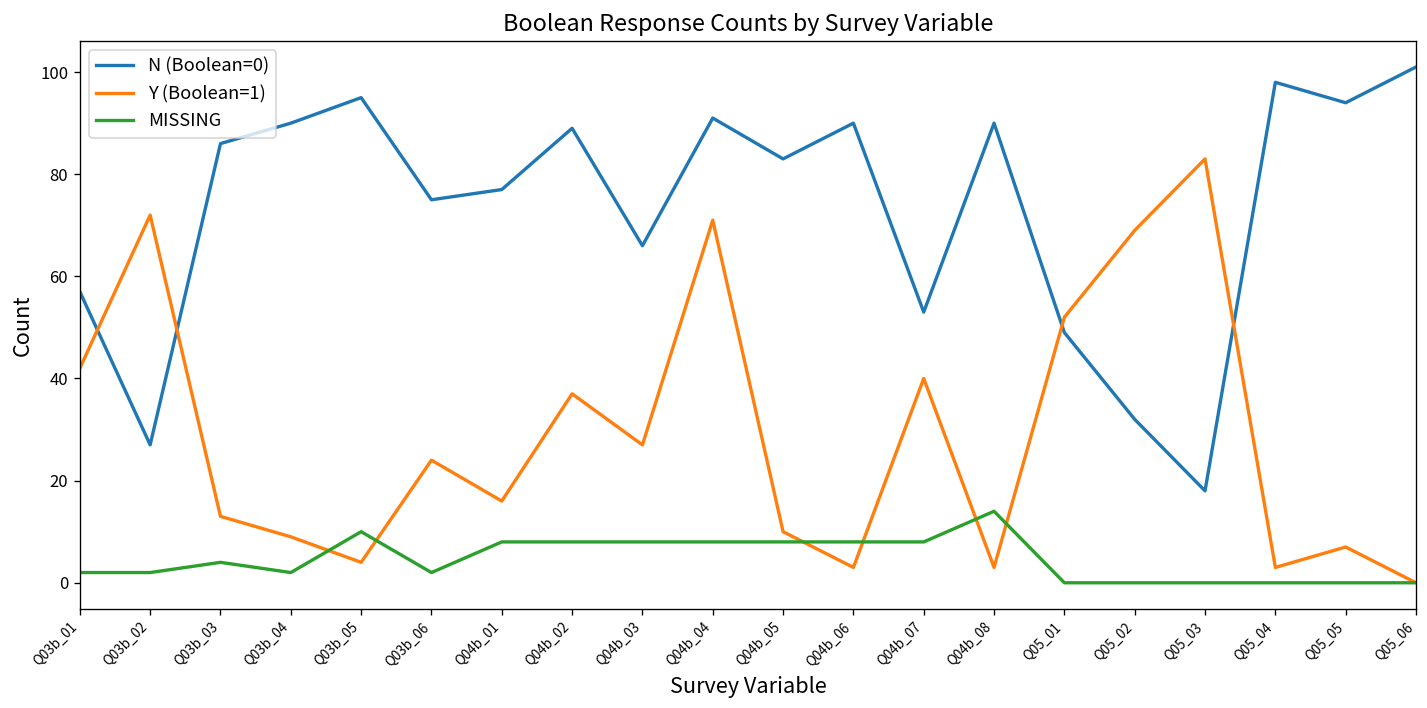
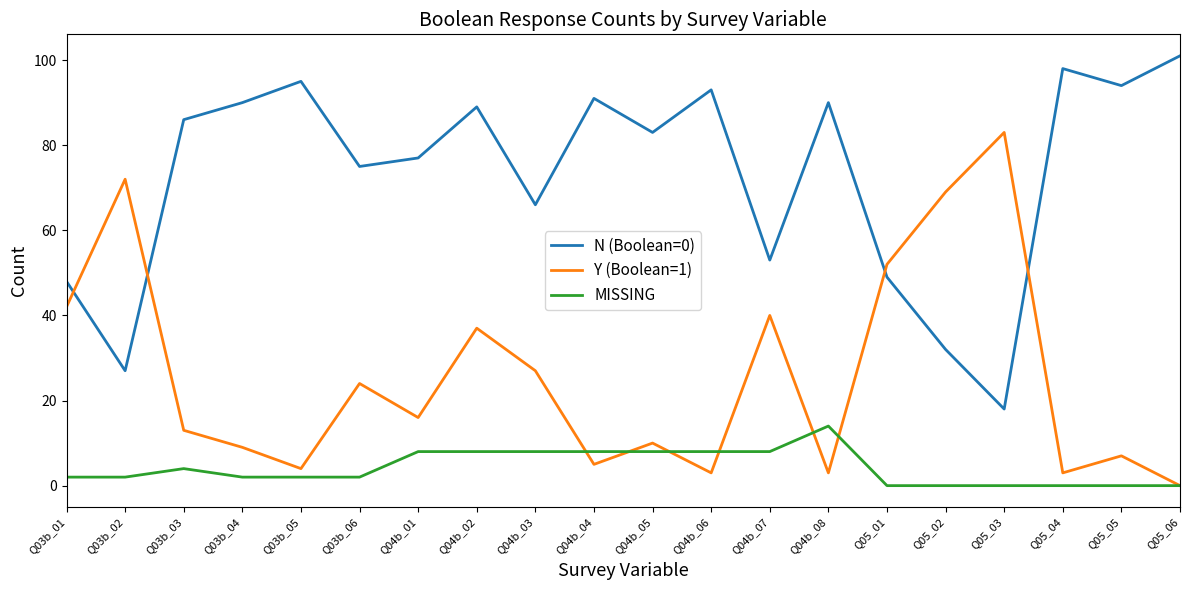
  {
    "N (Boolean=0)": {
-     "Q03b_01": 57,
+     "Q03b_01": 48,
      "Q03b_02": 27,
      "Q03b_03": 86,
      "Q03b_04": 90,
      "Q03b_05": 95,
      "Q03b_06": 75,
      "Q04b_01": 77,
      "Q04b_02": 89,
      "Q04b_03": 66,
      "Q04b_04": 91,
      "Q04b_05": 83,
-     "Q04b_06": 90,
+     "Q04b_06": 93,
      "Q04b_07": 53,
      "Q04b_08": 90,
      "Q05_01": 49,
      "Q05_02": 32,
      "Q05_03": 18,
      "Q05_04": 98,
      "Q05_05": 94,
      "Q05_06": 101
    },
    "Y (Boolean=1)": {
      "Q03b_01": 42,
      "Q03b_02": 72,
      "Q03b_03": 13,
      "Q03b_04": 9,
      "Q03b_05": 4,
      "Q03b_06": 24,
      "Q04b_01": 16,
      "Q04b_02": 37,
      "Q04b_03": 27,
-     "Q04b_04": 71,
+     "Q04b_04": 5,
      "Q04b_05": 10,
      "Q04b_06": 3,
      "Q04b_07": 40,
      "Q04b_08": 3,
      "Q05_01": 52,
      "Q05_02": 69,
      "Q05_03": 83,
      "Q05_04": 3,
      "Q05_05": 7
    },
    "MISSING": {
      "Q03b_01": 2,
      "Q03b_02": 2,
      "Q03b_03": 4,
      "Q03b_04": 2,
-     "Q03b_05": 10,
+     "Q03b_05": 2,
      "Q03b_06": 2,
      "Q04b_01": 8,
      "Q04b_02": 8,
      "Q04b_03": 8,
      "Q04b_04": 8,
      "Q04b_05": 8,
      "Q04b_06": 8,
      "Q04b_07": 8,
      "Q04b_08": 14,
      "Q05_01": 0,
      "Q05_02": 0,
      "Q05_03": 0,
      "Q05_04": 0,
      "Q05_05": 0
    }
  }
